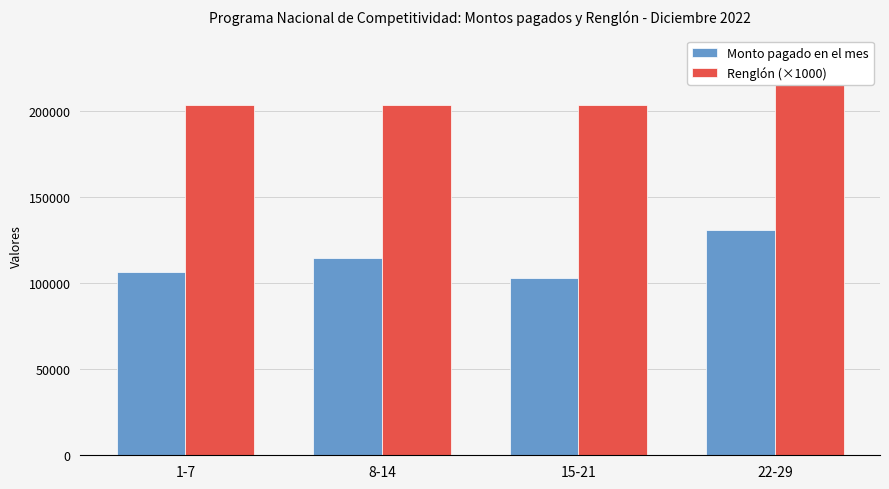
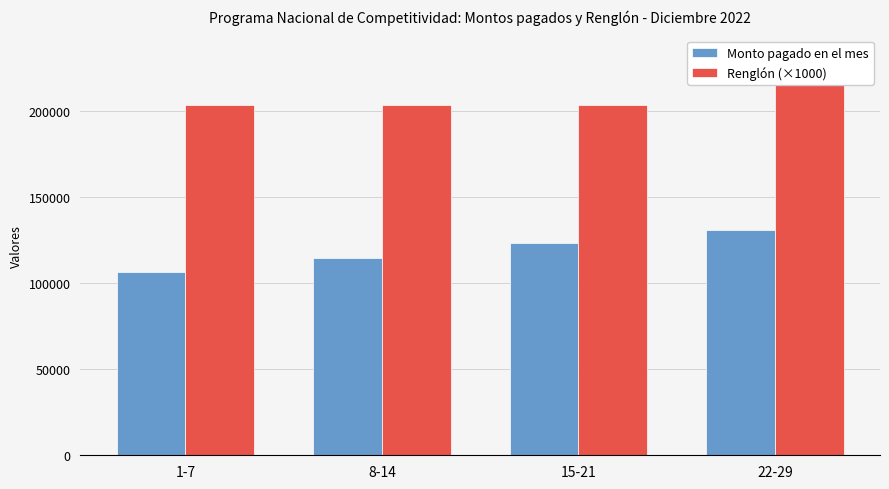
  {
    "Monto pagado en el mes": {
      "1-7": 106000,
      "8-14": 115000,
-     "15-21": 103000,
+     "15-21": 123000,
      "22-29": 131000
    },
    "Renglón (×1000)": {
      "1-7": 203000,
      "8-14": 203000,
      "15-21": 203000
    }
  }
